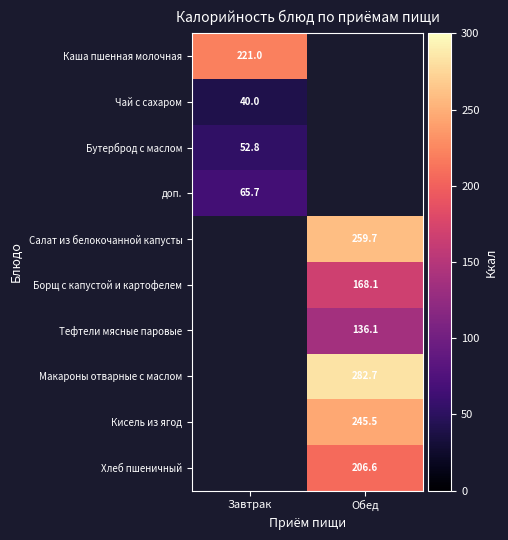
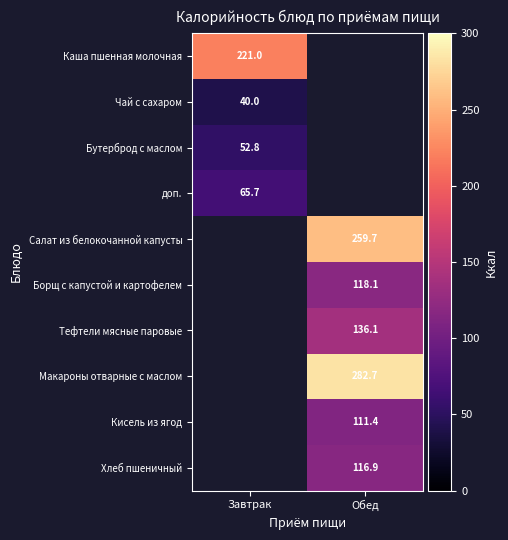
  {
    "Каша пшенная молочная": {
      "Завтрак": 221.0
    },
    "Чай с сахаром": {
      "Завтрак": 40.0
    },
    "Бутерброд с маслом": {
      "Завтрак": 52.8
    },
    "доп.": {
      "Завтрак": 65.7
    },
    "Салат из белокочанной капусты": {
      "Обед": 259.7
    },
    "Борщ с капустой и картофелем": {
-     "Обед": 168.1
+     "Обед": 118.1
    },
    "Тефтели мясные паровые": {
      "Обед": 136.1
    },
    "Макароны отварные с маслом": {
      "Обед": 282.7
    },
    "Кисель из ягод": {
-     "Обед": 245.5
+     "Обед": 111.4
    },
    "Хлеб пшеничный": {
-     "Обед": 206.6
+     "Обед": 116.9
    }
  }
